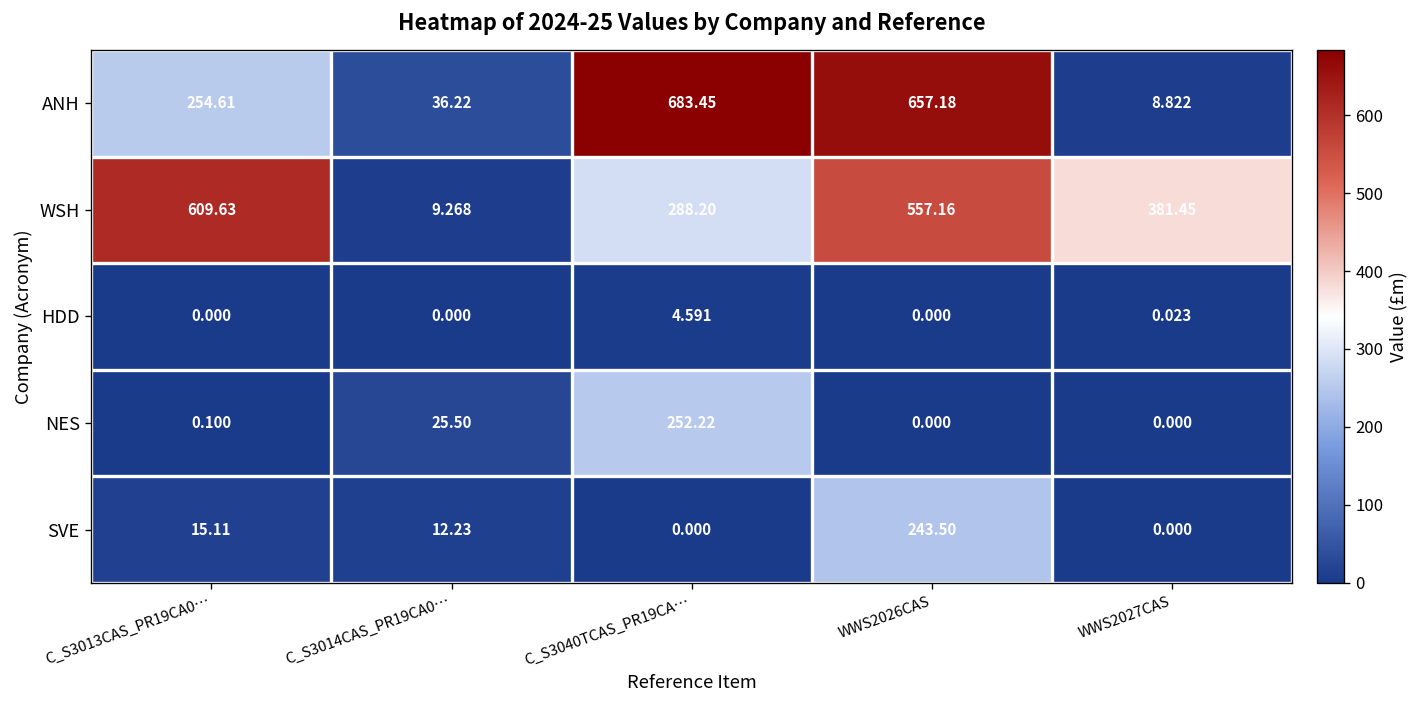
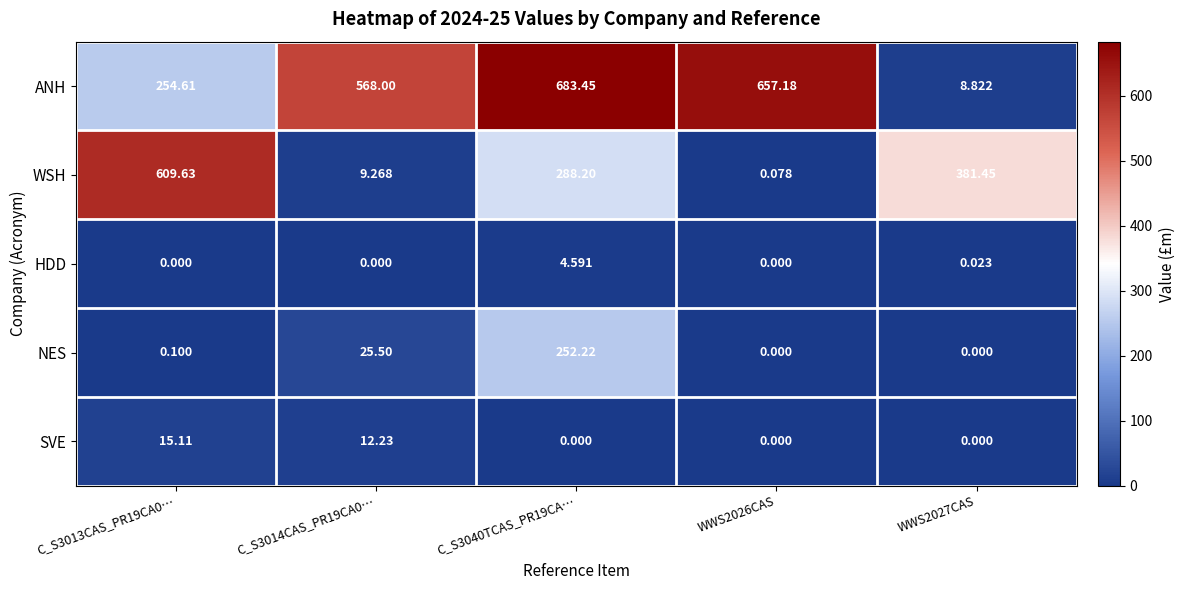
  {
    "ANH": {
      "C_S3013CAS_PR19CA0…": 254.61,
-     "C_S3014CAS_PR19CA0…": 36.22,
+     "C_S3014CAS_PR19CA0…": 568.00,
      "C_S3040TCAS_PR19CA…": 683.45,
      "WWS2026CAS": 657.18,
      "WWS2027CAS": 8.822
    },
    "WSH": {
      "C_S3013CAS_PR19CA0…": 609.63,
      "C_S3014CAS_PR19CA0…": 9.268,
-     "WWS2026CAS": 557.16
+     "WWS2026CAS": 0.078
    },
    "HDD": {
      "C_S3013CAS_PR19CA0…": 0.000,
      "C_S3014CAS_PR19CA0…": 0.000,
      "C_S3040TCAS_PR19CA…": 4.591,
      "WWS2026CAS": 0.000,
      "WWS2027CAS": 0.023
    },
    "NES": {
      "C_S3013CAS_PR19CA0…": 0.100,
      "C_S3014CAS_PR19CA0…": 25.50,
      "C_S3040TCAS_PR19CA…": 252.22,
      "WWS2026CAS": 0.000,
      "WWS2027CAS": 0.000
    },
    "SVE": {
      "C_S3013CAS_PR19CA0…": 15.11,
      "C_S3014CAS_PR19CA0…": 12.23,
      "C_S3040TCAS_PR19CA…": 0.000,
-     "WWS2026CAS": 243.50,
+     "WWS2026CAS": 0.000,
      "WWS2027CAS": 0.000
    }
  }
